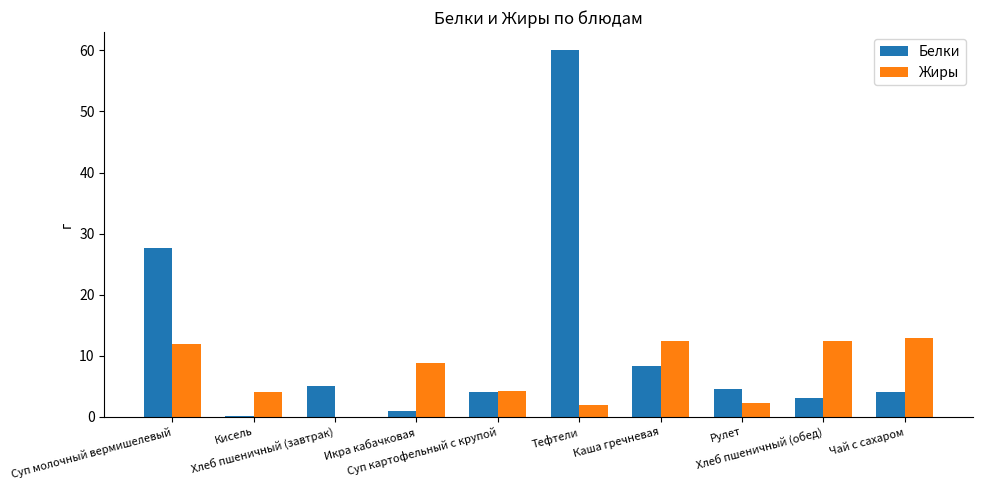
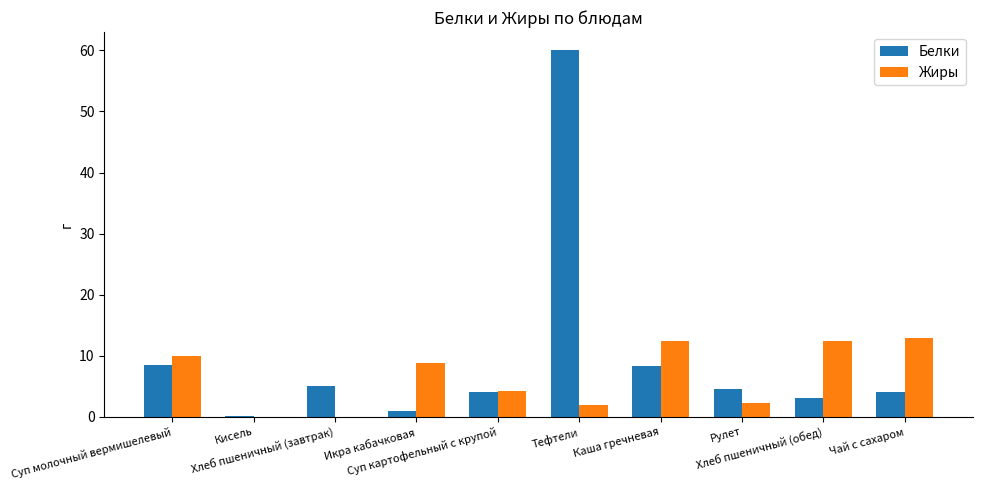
  {
    "Белки": {
-     "Суп молочный вермишелевый": 28,
+     "Суп молочный вермишелевый": 8,
      "Хлеб пшеничный (завтрак)": 5,
      "Икра кабачковая": 1,
      "Суп картофельный с крупой": 4,
      "Тефтели": 60,
      "Каша гречневая": 8,
      "Рулет": 5,
      "Хлеб пшеничный (обед)": 3,
      "Чай с сахаром": 4
    },
    "Жиры": {
-     "Суп молочный вермишелевый": 12,
-     "Кисель": 4,
+     "Суп молочный вермишелевый": 10,
+     "Кисель": 0,
      "Хлеб пшеничный (завтрак)": 0,
      "Икра кабачковая": 9,
      "Суп картофельный с крупой": 4,
      "Тефтели": 2,
      "Каша гречневая": 12,
      "Рулет": 2,
      "Хлеб пшеничный (обед)": 12,
      "Чай с сахаром": 13
    }
  }
